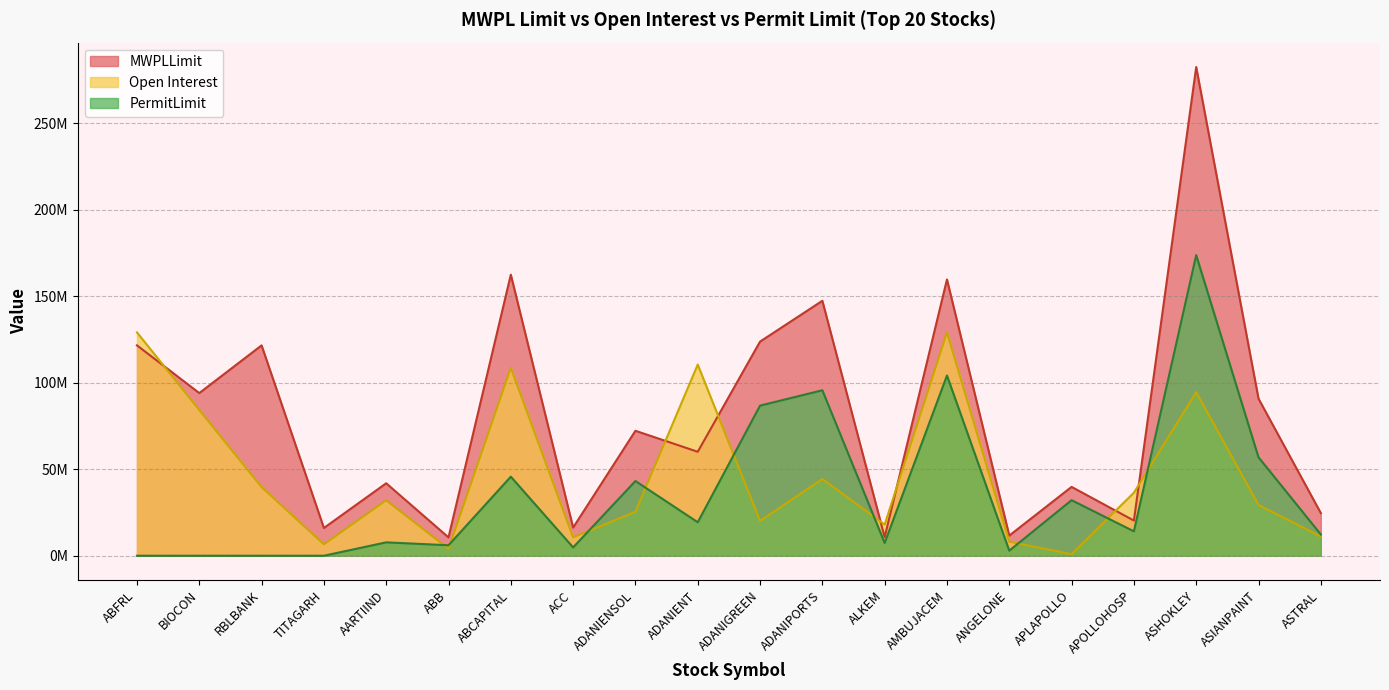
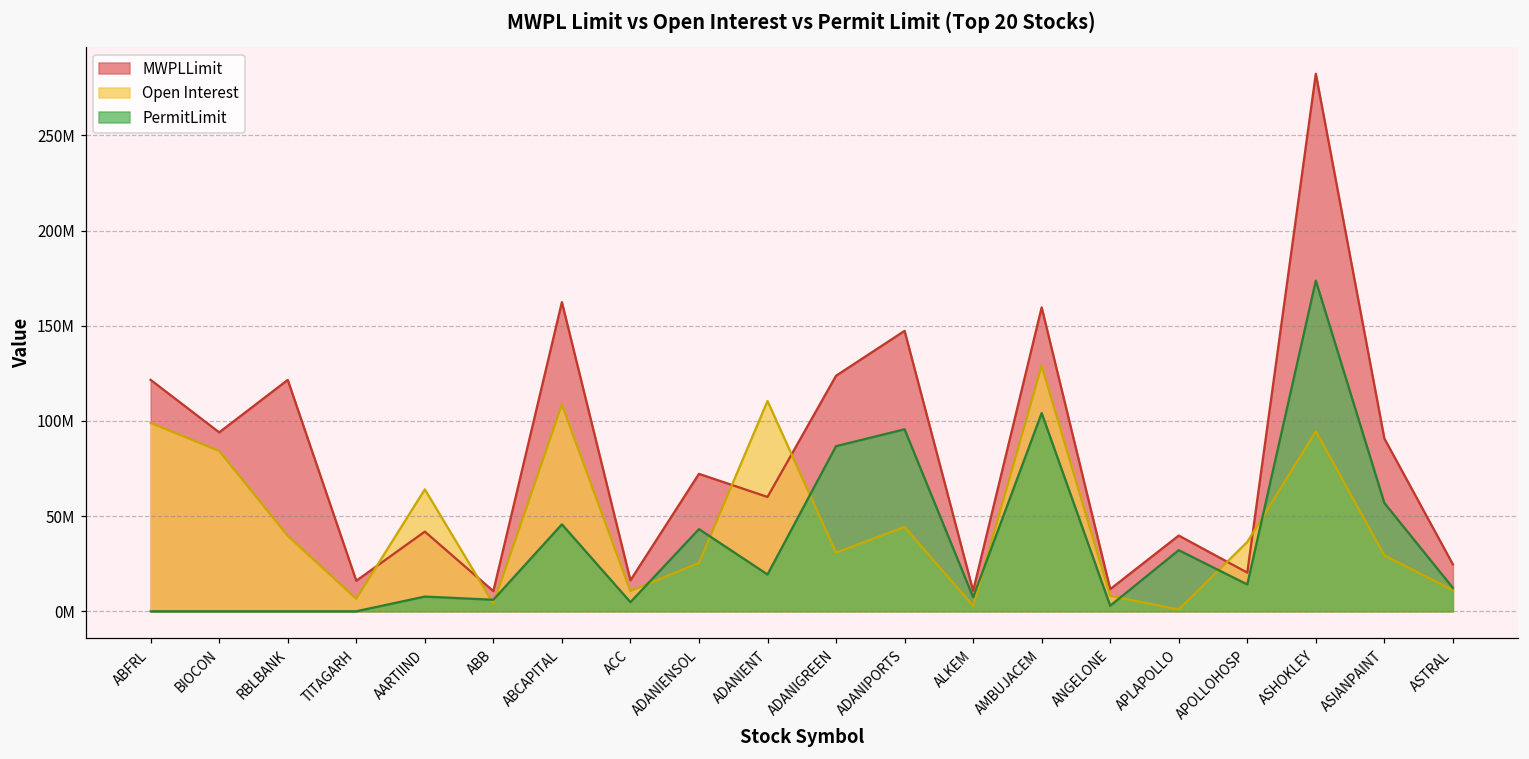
  {
    "MWPLLimit": {
      "ABFRL": 122000000,
      "BIOCON": 94000000,
      "RBLBANK": 122000000,
      "TITAGARH": 16000000,
      "AARTIIND": 42000000,
      "ABB": 11000000,
      "ABCAPITAL": 162000000,
      "ACC": 16000000,
      "ADANIENSOL": 72000000,
      "ADANIENT": 60000000,
      "ADANIGREEN": 124000000,
      "ADANIPORTS": 147000000,
      "ALKEM": 11000000,
      "AMBUJACEM": 160000000,
      "ANGELONE": 12000000,
      "APLAPOLLO": 40000000,
      "APOLLOHOSP": 20000000,
      "ASHOKLEY": 282000000,
      "ASIANPAINT": 91000000,
      "ASTRAL": 25000000
    },
    "Open Interest": {
-     "ABFRL": 129000000,
+     "ABFRL": 99000000,
      "BIOCON": 84000000,
      "RBLBANK": 40000000,
      "TITAGARH": 7000000,
-     "AARTIIND": 32000000,
+     "AARTIIND": 64000000,
      "ABB": 4000000,
      "ABCAPITAL": 109000000,
      "ACC": 11000000,
      "ADANIENSOL": 25000000,
      "ADANIENT": 110000000,
-     "ADANIGREEN": 20000000,
+     "ADANIGREEN": 31000000,
      "ADANIPORTS": 44000000,
-     "ALKEM": 18000000,
+     "ALKEM": 3000000,
      "AMBUJACEM": 129000000,
      "ANGELONE": 8000000,
      "APLAPOLLO": 1000000,
      "APOLLOHOSP": 36000000,
      "ASHOKLEY": 95000000,
      "ASIANPAINT": 29000000
    },
    "PermitLimit": {
      "ABFRL": 0,
      "BIOCON": 0,
      "RBLBANK": 0,
      "TITAGARH": 0,
      "AARTIIND": 8000000,
      "ABB": 6000000,
      "ABCAPITAL": 46000000,
      "ACC": 5000000,
      "ADANIENSOL": 43000000,
      "ADANIENT": 19000000,
      "ADANIGREEN": 87000000,
      "ADANIPORTS": 96000000,
      "ALKEM": 7000000,
      "AMBUJACEM": 104000000,
      "ANGELONE": 3000000,
      "APLAPOLLO": 32000000,
      "APOLLOHOSP": 14000000,
      "ASHOKLEY": 174000000,
      "ASIANPAINT": 57000000
    }
  }
